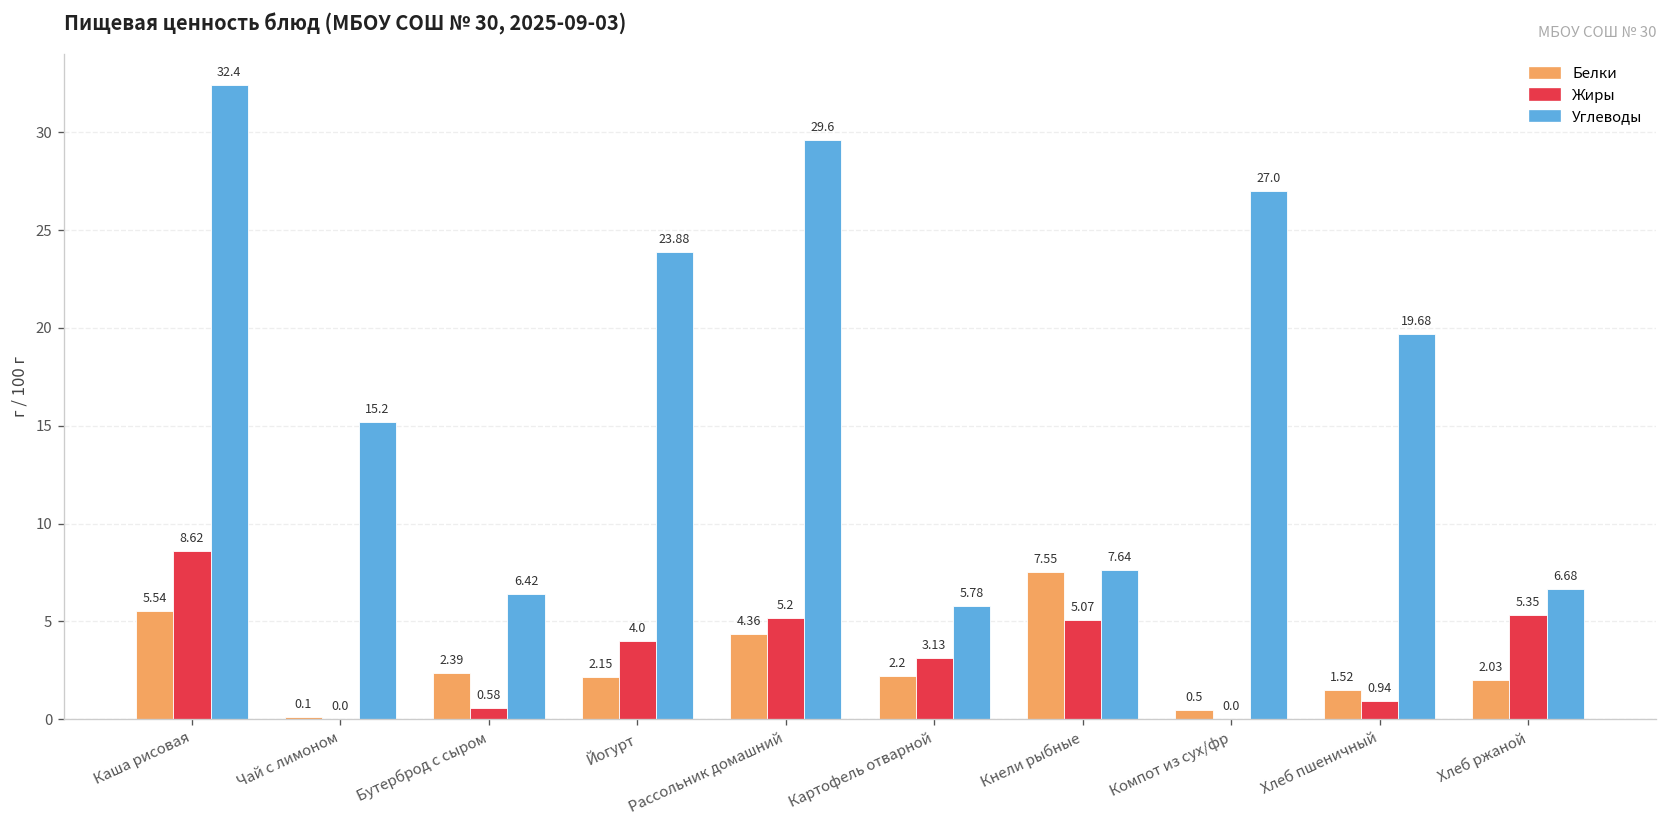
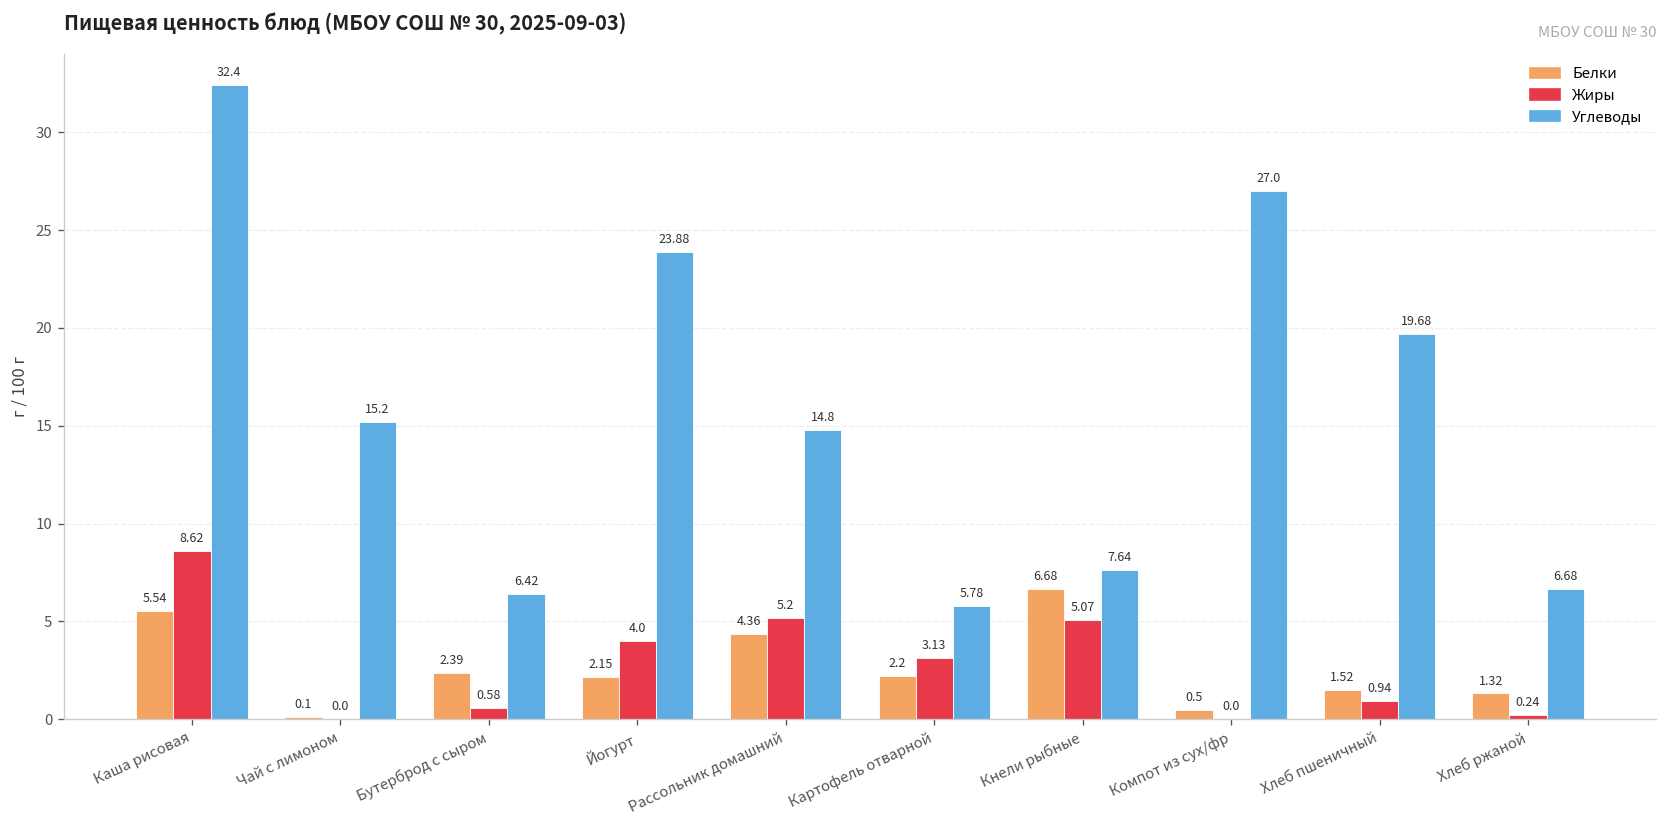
  {
    "Белки": {
      "Каша рисовая": 5.54,
      "Чай с лимоном": 0.1,
      "Бутерброд с сыром": 2.39,
      "Йогурт": 2.15,
      "Рассольник домашний": 4.36,
      "Картофель отварной": 2.2,
-     "Кнели рыбные": 7.55,
+     "Кнели рыбные": 6.68,
      "Компот из сух/фр": 0.5,
      "Хлеб пшеничный": 1.52,
-     "Хлеб ржаной": 2.03
+     "Хлеб ржаной": 1.32
    },
    "Жиры": {
      "Каша рисовая": 8.62,
      "Чай с лимоном": 0.0,
      "Бутерброд с сыром": 0.58,
      "Йогурт": 4.0,
      "Рассольник домашний": 5.2,
      "Картофель отварной": 3.13,
      "Кнели рыбные": 5.07,
      "Компот из сух/фр": 0.0,
      "Хлеб пшеничный": 0.94,
-     "Хлеб ржаной": 5.35
+     "Хлеб ржаной": 0.24
    },
    "Углеводы": {
      "Каша рисовая": 32.4,
      "Чай с лимоном": 15.2,
      "Бутерброд с сыром": 6.42,
      "Йогурт": 23.88,
-     "Рассольник домашний": 29.6,
+     "Рассольник домашний": 14.8,
      "Картофель отварной": 5.78,
      "Кнели рыбные": 7.64,
      "Компот из сух/фр": 27.0,
      "Хлеб пшеничный": 19.68,
      "Хлеб ржаной": 6.68
    }
  }
